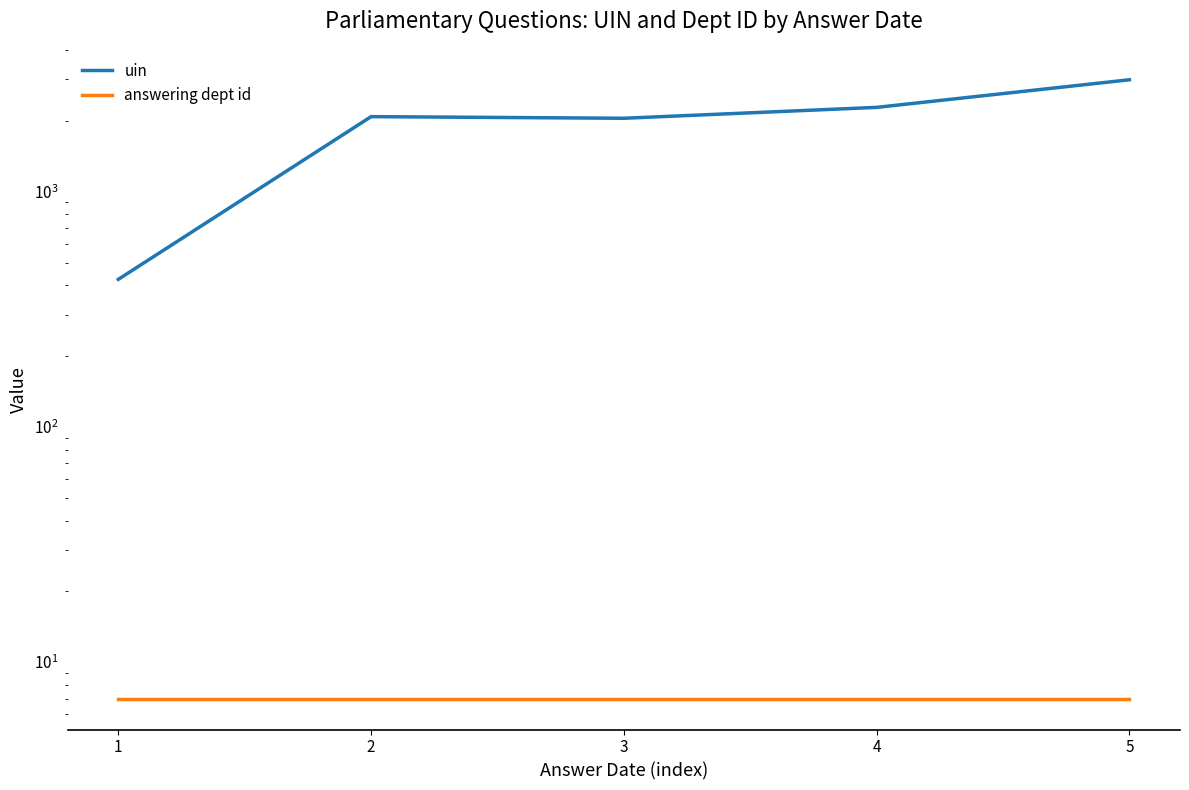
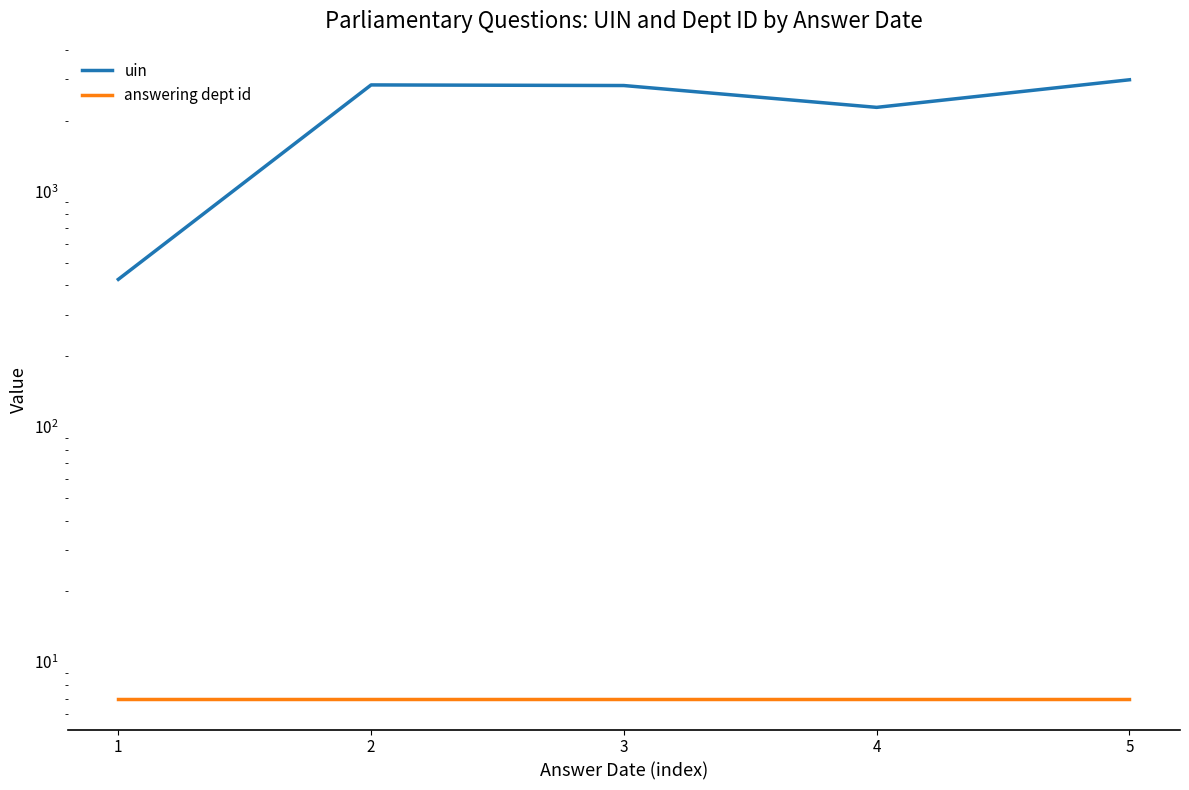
  {
    "uin": {
      "1": 420,
-     "2": 2100,
-     "3": 2100,
+     "2": 2800,
+     "3": 2800,
      "4": 2300,
      "5": 3000
    },
    "answering dept id": {
      "1": 7,
      "2": 7,
      "3": 7,
      "4": 7,
      "5": 7
    }
  }
